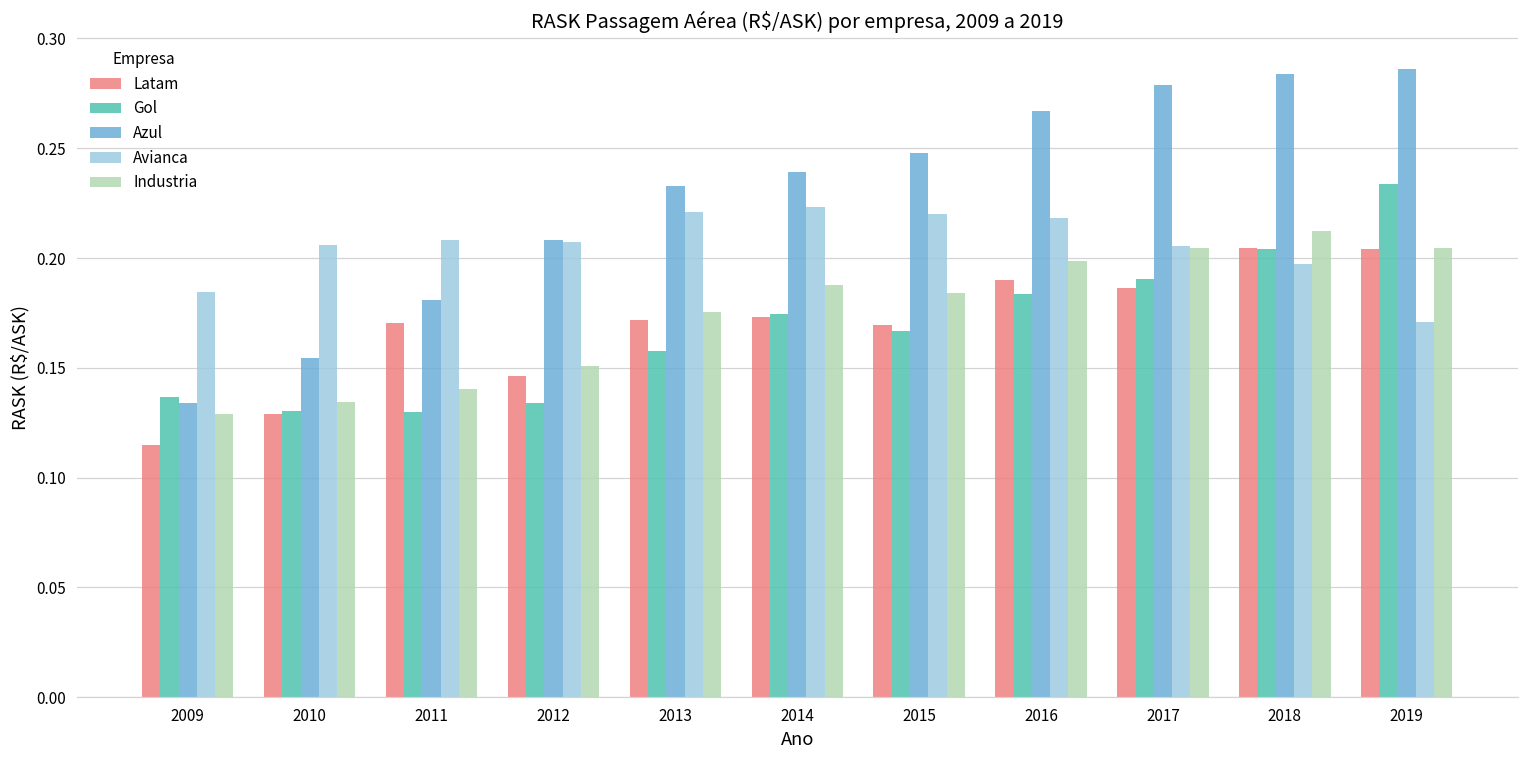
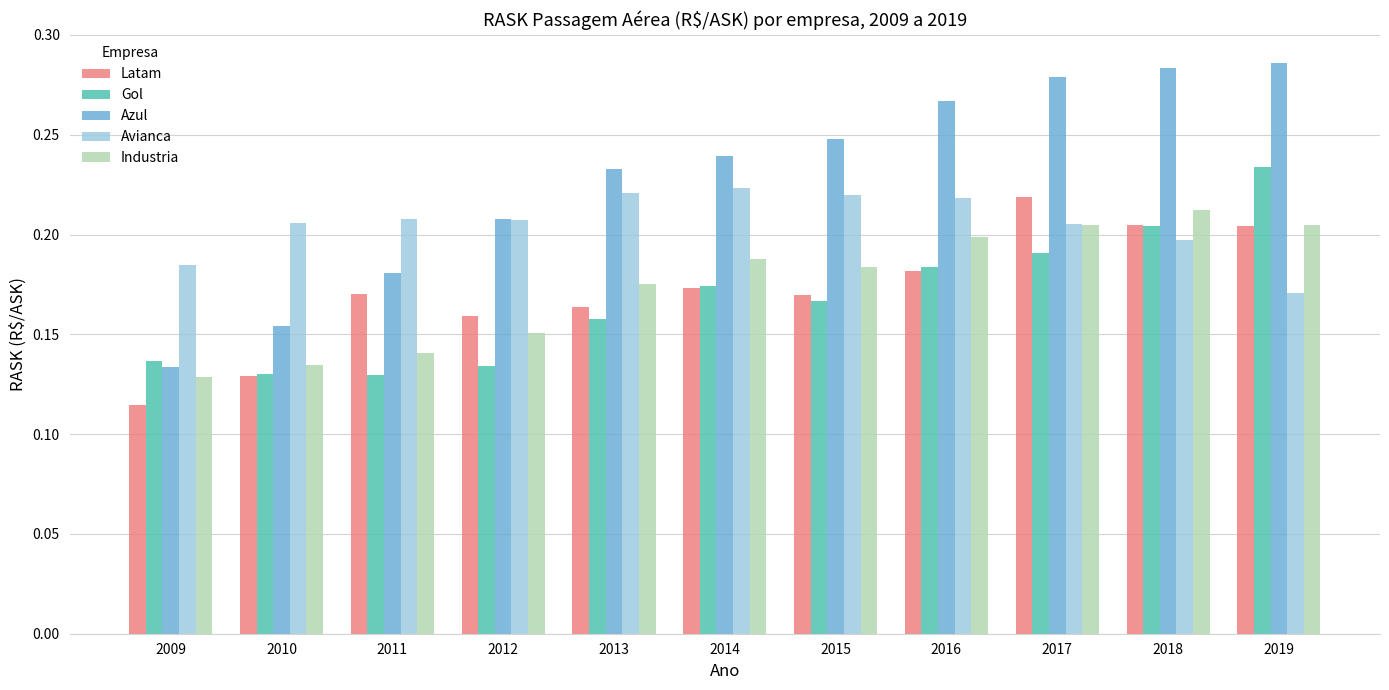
  {
    "Latam": {
      "2009": 0.115,
      "2010": 0.129,
      "2011": 0.170,
-     "2012": 0.146,
-     "2013": 0.172,
+     "2012": 0.159,
+     "2013": 0.164,
      "2014": 0.173,
      "2015": 0.170,
-     "2016": 0.190,
-     "2017": 0.186,
+     "2016": 0.182,
+     "2017": 0.219,
      "2018": 0.205,
      "2019": 0.204
    }
  }
